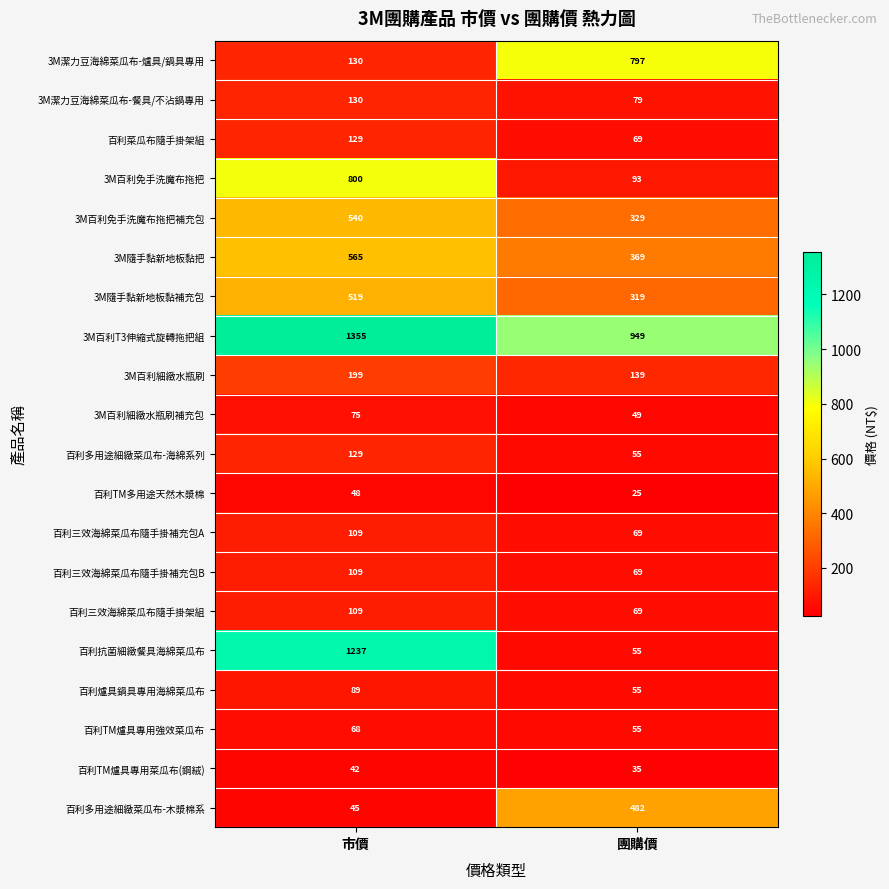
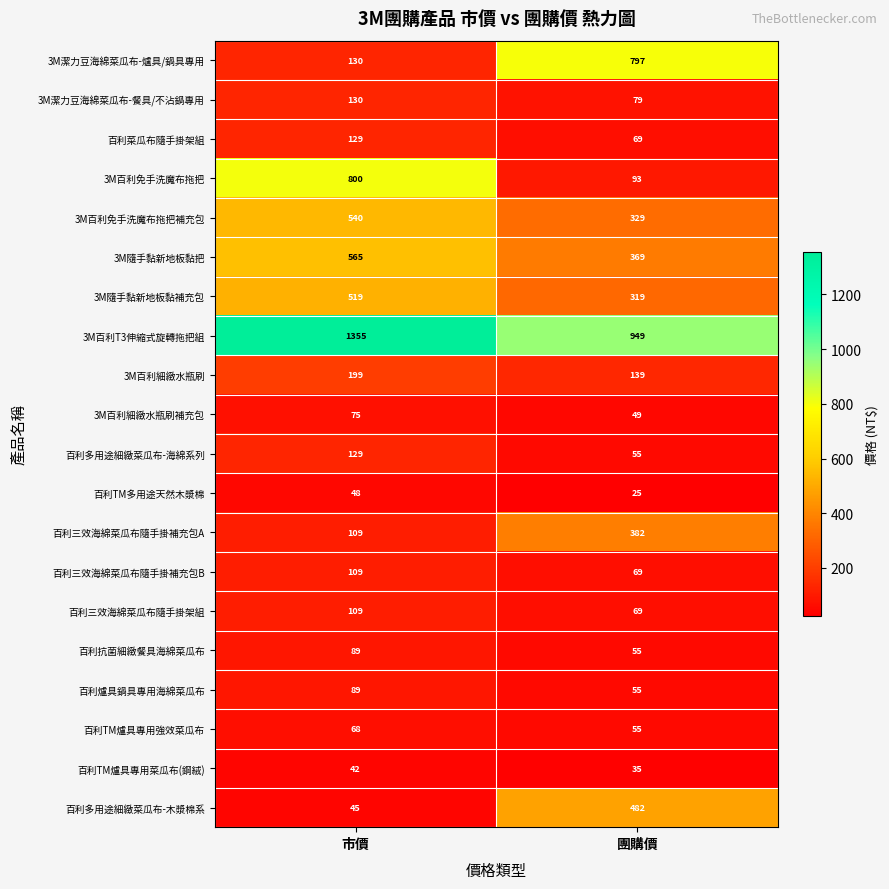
  {
    "3M潔力豆海綿菜瓜布-爐具/鍋具專用": {
      "市價": 130,
      "團購價": 797
    },
    "3M潔力豆海綿菜瓜布-餐具/不沾鍋專用": {
      "市價": 130,
      "團購價": 79
    },
    "百利菜瓜布隨手掛架組": {
      "市價": 129,
      "團購價": 69
    },
    "3M百利免手洗魔布拖把": {
      "市價": 800,
      "團購價": 93
    },
    "3M百利免手洗魔布拖把補充包": {
      "市價": 540,
      "團購價": 329
    },
    "3M隨手黏新地板黏把": {
      "市價": 565,
      "團購價": 369
    },
    "3M隨手黏新地板黏補充包": {
      "市價": 519,
      "團購價": 319
    },
    "3M百利T3伸縮式旋轉拖把組": {
      "市價": 1355,
      "團購價": 949
    },
    "3M百利細緻水瓶刷": {
      "市價": 199,
      "團購價": 139
    },
    "3M百利細緻水瓶刷補充包": {
      "市價": 75,
      "團購價": 49
    },
    "百利多用途細緻菜瓜布-海綿系列": {
      "市價": 129,
      "團購價": 55
    },
    "百利TM多用途天然木漿棉": {
      "市價": 48,
      "團購價": 25
    },
    "百利三效海綿菜瓜布隨手掛補充包A": {
      "市價": 109,
-     "團購價": 69
+     "團購價": 382
    },
    "百利三效海綿菜瓜布隨手掛補充包B": {
      "市價": 109,
      "團購價": 69
    },
    "百利三效海綿菜瓜布隨手掛架組": {
      "市價": 109,
      "團購價": 69
    },
    "百利抗菌細緻餐具海綿菜瓜布": {
-     "市價": 1237,
+     "市價": 89,
      "團購價": 55
    },
    "百利爐具鍋具專用海綿菜瓜布": {
      "市價": 89,
      "團購價": 55
    },
    "百利TM爐具專用強效菜瓜布": {
      "市價": 68,
      "團購價": 55
    },
    "百利TM爐具專用菜瓜布(鋼絨)": {
      "市價": 42,
      "團購價": 35
    },
    "百利多用途細緻菜瓜布-木漿棉系": {
      "市價": 45,
      "團購價": 482
    }
  }
